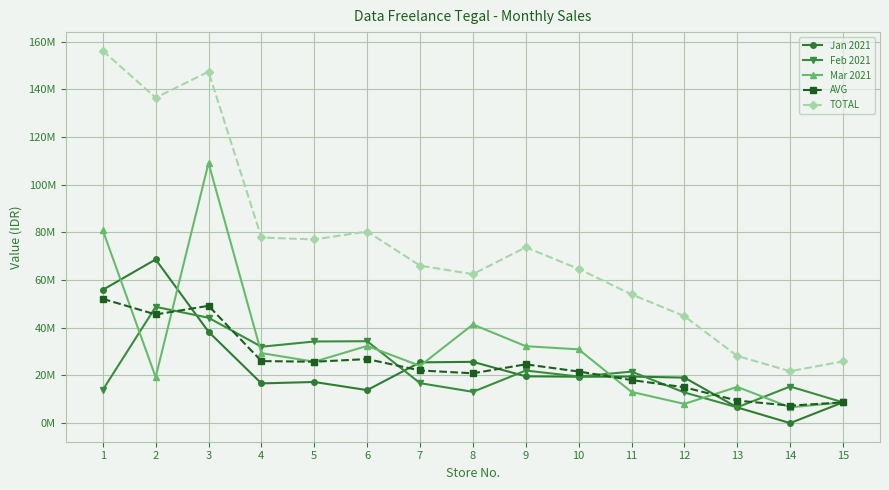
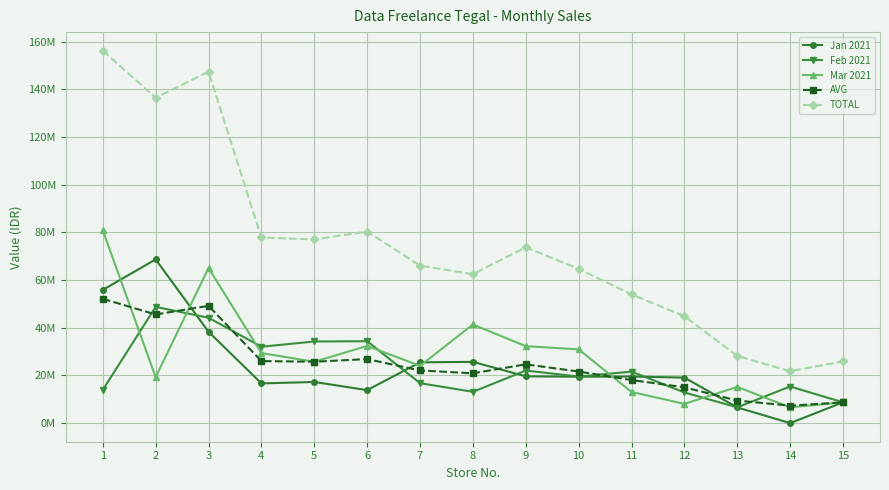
  {
    "Mar 2021": {
      "1": 81000000,
      "2": 19000000,
-     "3": 109000000,
+     "3": 65000000,
      "4": 29000000,
      "6": 32000000,
      "7": 24000000,
      "8": 41000000,
      "9": 32000000,
      "10": 31000000,
      "11": 13000000,
      "12": 8000000,
      "13": 15000000
    },
    "TOTAL": {
      "1": 156000000,
      "2": 136000000,
      "3": 147000000,
      "4": 78000000,
      "5": 77000000,
      "6": 80000000,
      "7": 66000000,
      "8": 62000000,
      "9": 74000000,
      "10": 65000000,
      "11": 54000000,
      "12": 45000000,
      "13": 28000000,
      "14": 22000000,
      "15": 26000000
    }
  }
